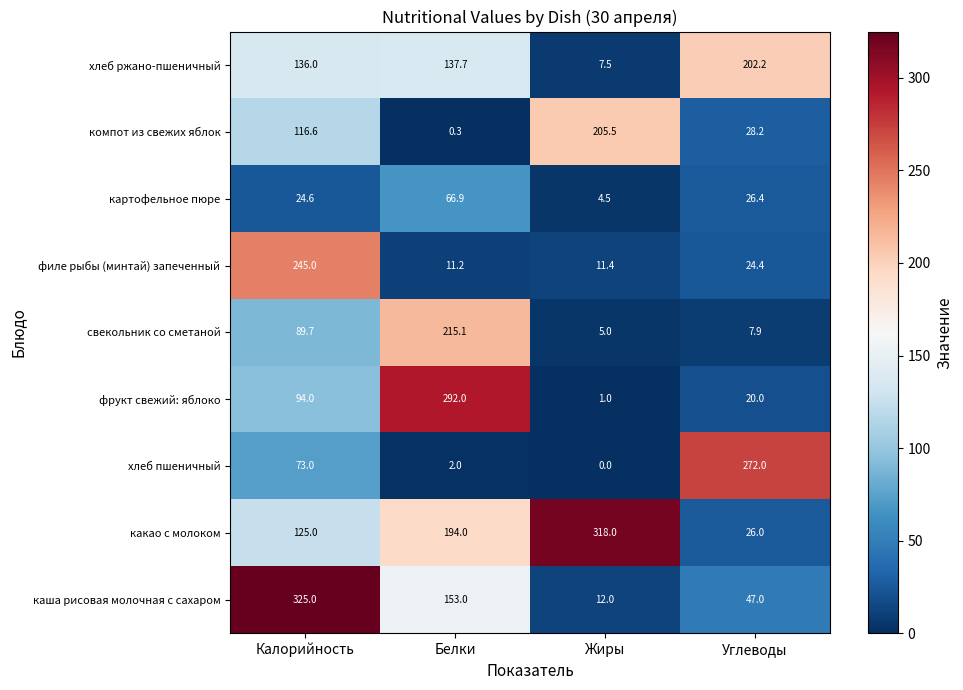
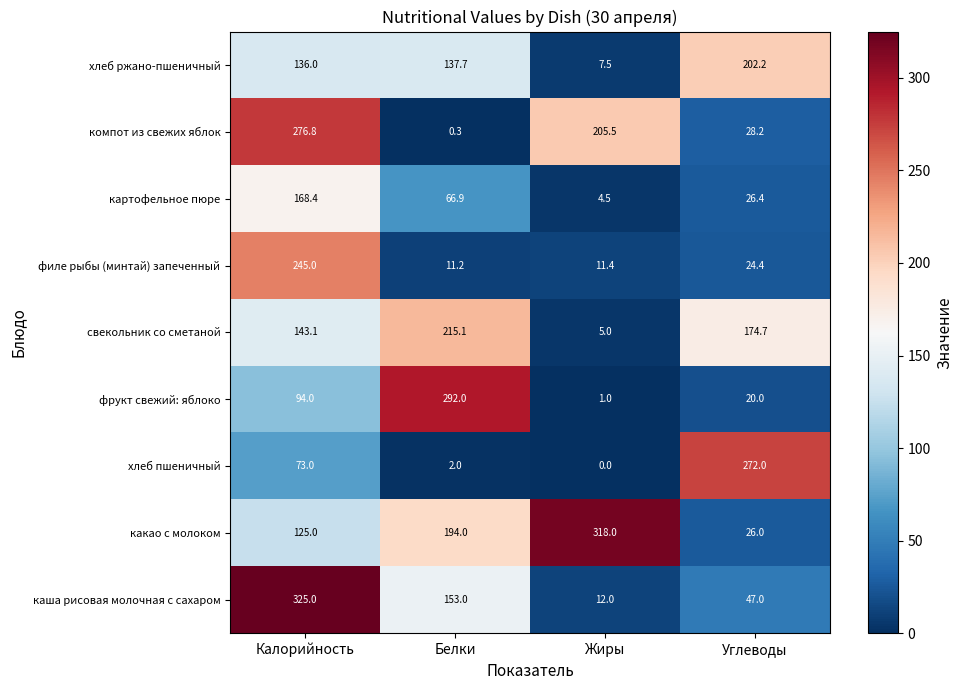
  {
    "хлеб ржано-пшеничный": {
      "Калорийность": 136.0,
      "Белки": 137.7,
      "Жиры": 7.5,
      "Углеводы": 202.2
    },
    "компот из свежих яблок": {
-     "Калорийность": 116.6,
+     "Калорийность": 276.8,
      "Белки": 0.3,
      "Жиры": 205.5,
      "Углеводы": 28.2
    },
    "картофельное пюре": {
-     "Калорийность": 24.6,
+     "Калорийность": 168.4,
      "Белки": 66.9,
      "Жиры": 4.5,
      "Углеводы": 26.4
    },
    "филе рыбы (минтай) запеченный": {
      "Калорийность": 245.0,
      "Белки": 11.2,
      "Жиры": 11.4,
      "Углеводы": 24.4
    },
    "свекольник со сметаной": {
-     "Калорийность": 89.7,
+     "Калорийность": 143.1,
      "Белки": 215.1,
      "Жиры": 5.0,
-     "Углеводы": 7.9
+     "Углеводы": 174.7
    },
    "фрукт свежий: яблоко": {
      "Калорийность": 94.0,
      "Белки": 292.0,
      "Жиры": 1.0,
      "Углеводы": 20.0
    },
    "хлеб пшеничный": {
      "Калорийность": 73.0,
      "Белки": 2.0,
      "Жиры": 0.0,
      "Углеводы": 272.0
    },
    "какао с молоком": {
      "Калорийность": 125.0,
      "Белки": 194.0,
      "Жиры": 318.0,
      "Углеводы": 26.0
    },
    "каша рисовая молочная с сахаром": {
      "Калорийность": 325.0,
      "Белки": 153.0,
      "Жиры": 12.0,
      "Углеводы": 47.0
    }
  }
